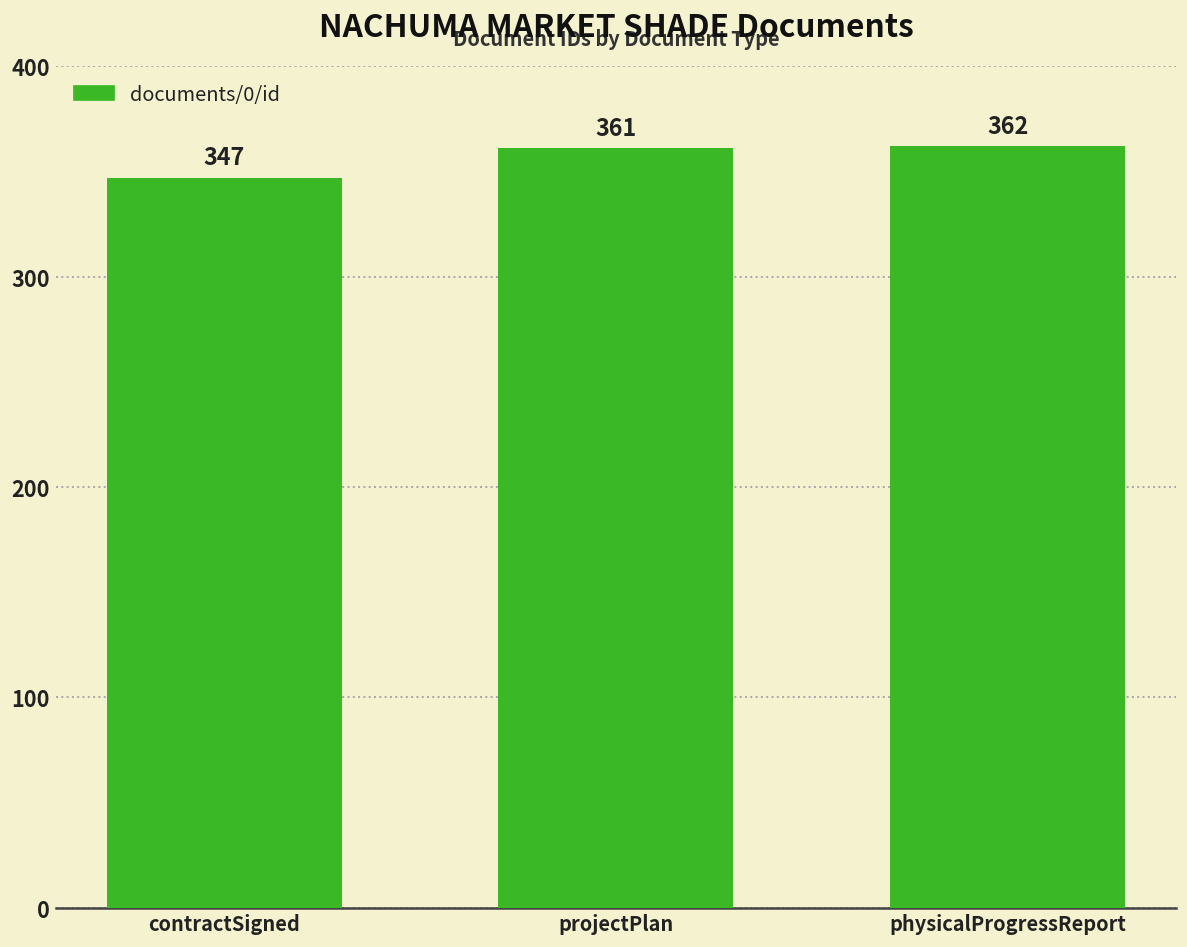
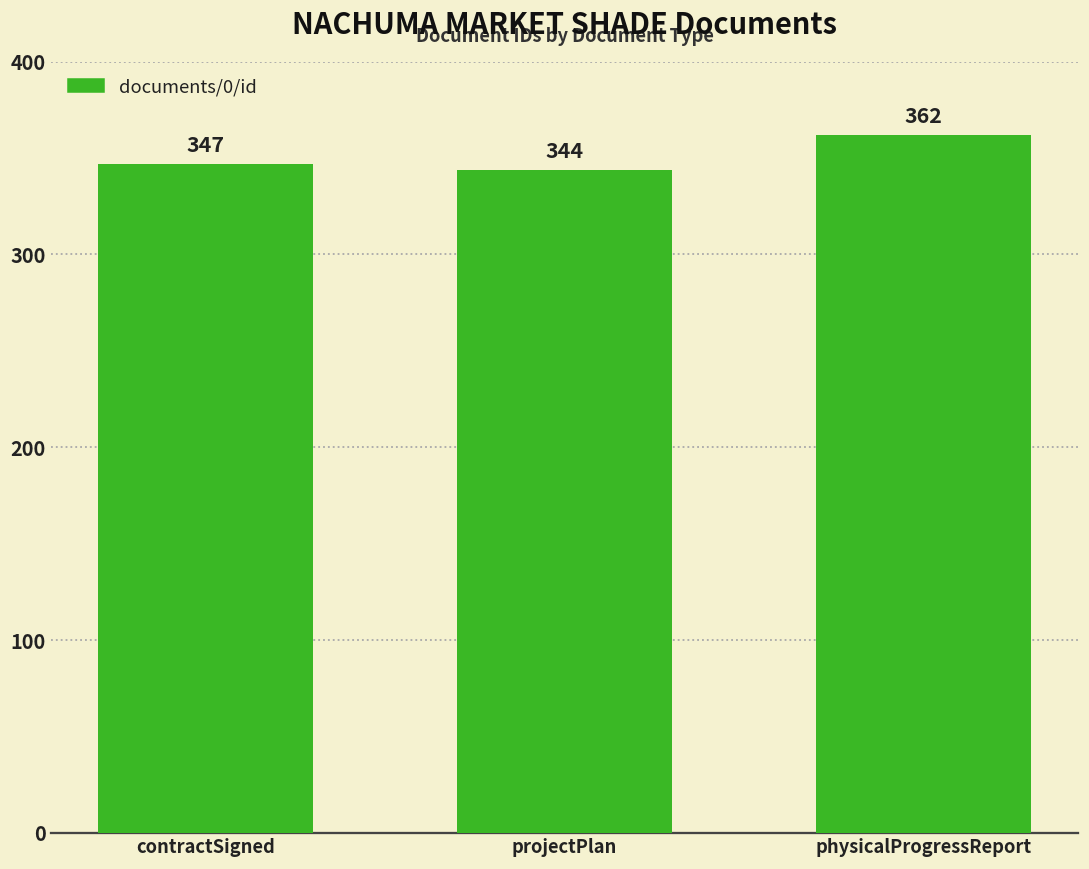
  {
    "contractSigned": 347,
-   "projectPlan": 361,
+   "projectPlan": 344,
    "physicalProgressReport": 362
  }
